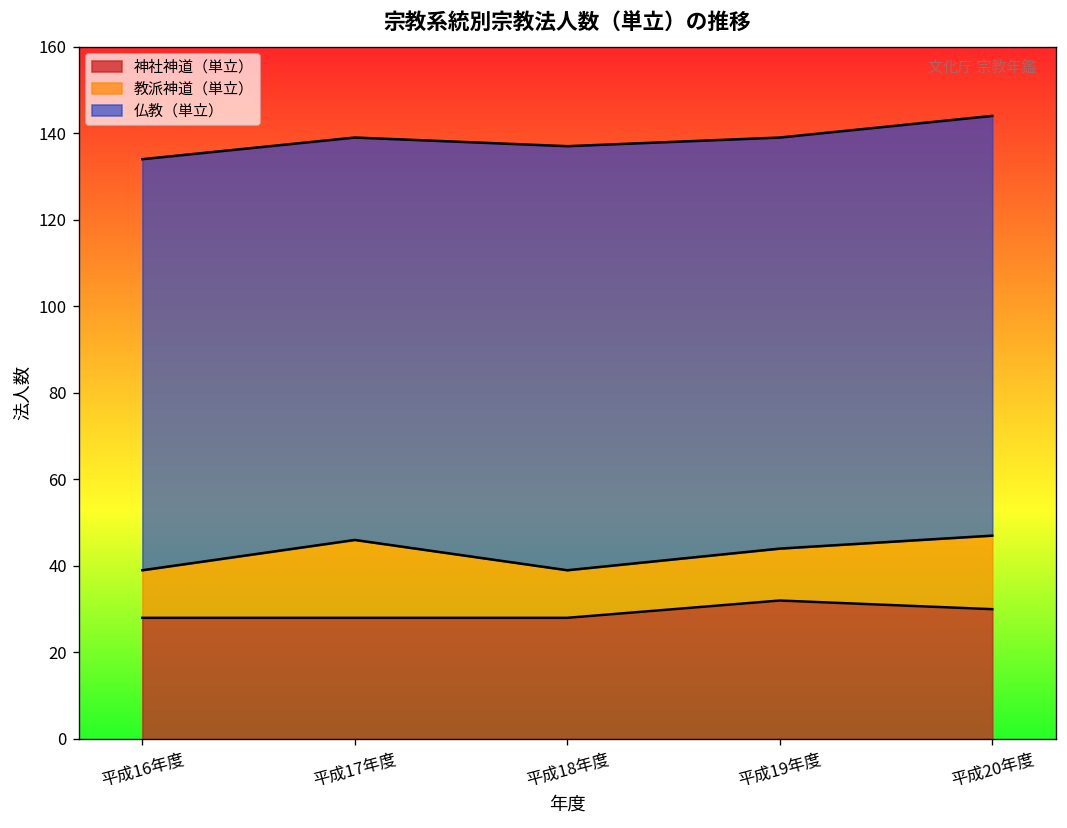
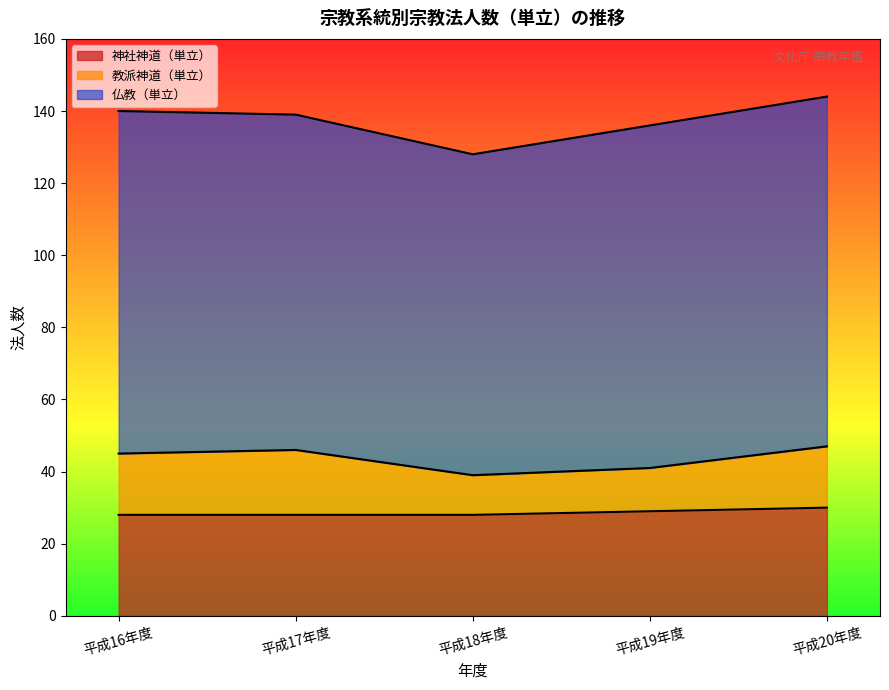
  {
    "神社神道（単立）": {
      "平成16年度": 28,
      "平成17年度": 28,
      "平成18年度": 28,
-     "平成19年度": 32,
+     "平成19年度": 29,
      "平成20年度": 30
    },
    "教派神道（単立）": {
-     "平成16年度": 11,
+     "平成16年度": 17,
      "平成17年度": 18,
      "平成18年度": 11,
      "平成19年度": 12,
      "平成20年度": 17
    },
    "仏教（単立）": {
      "平成16年度": 95,
      "平成17年度": 93,
-     "平成18年度": 98,
+     "平成18年度": 89,
      "平成19年度": 95,
      "平成20年度": 97
    }
  }
